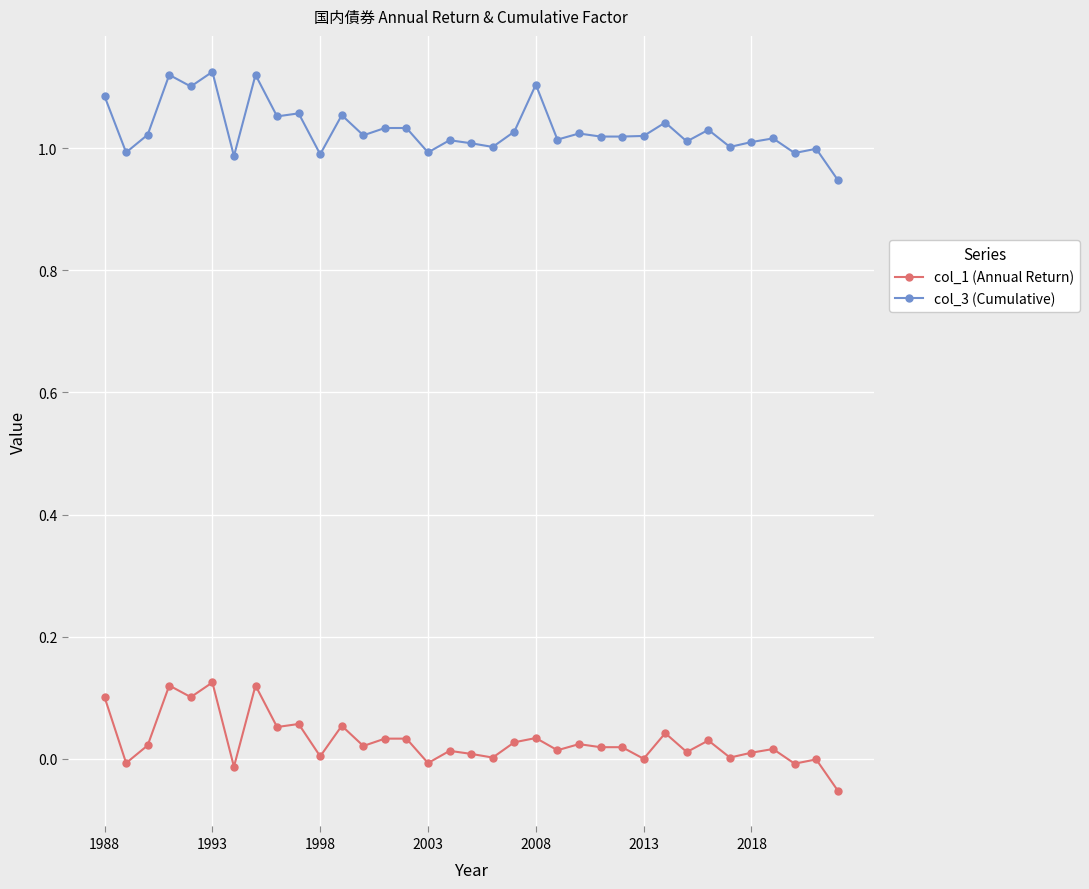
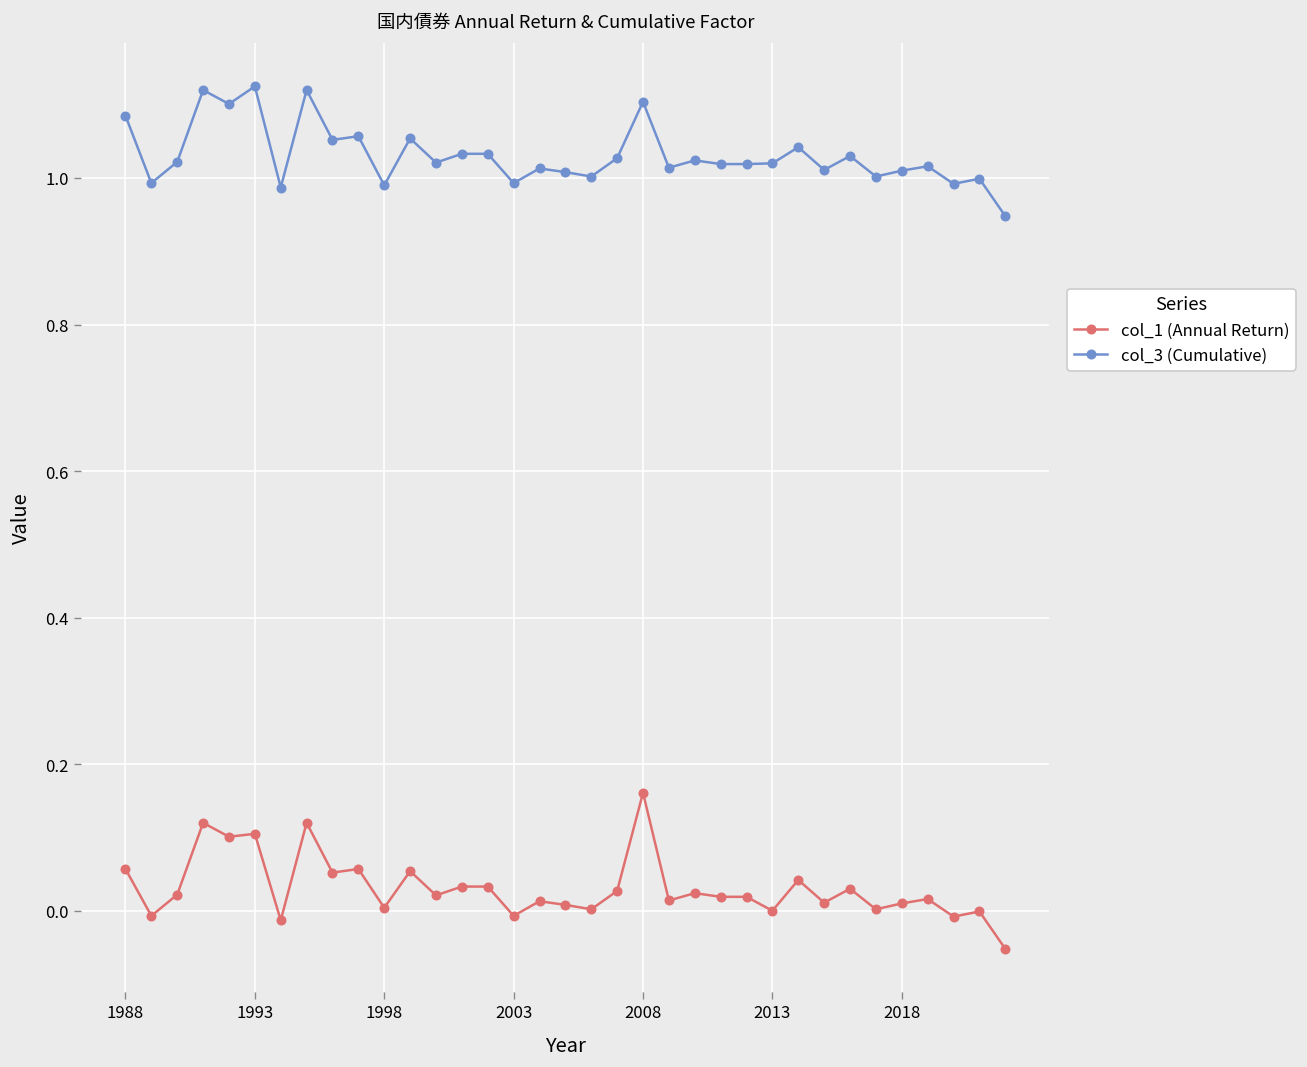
  {
    "col_1 (Annual Return)": {
-     "1988": 0.10,
-     "1993": 0.13,
+     "1988": 0.06,
+     "1993": 0.11,
      "1998": 0.00,
      "2003": -0.01,
-     "2008": 0.03,
+     "2008": 0.16,
      "2013": 0.00,
      "2018": 0.01
    },
    "col_3 (Cumulative)": {
      "1988": 1.09,
      "1993": 1.13,
      "1998": 0.99,
      "2003": 0.99,
      "2008": 1.10,
      "2013": 1.02,
      "2018": 1.01
    }
  }
